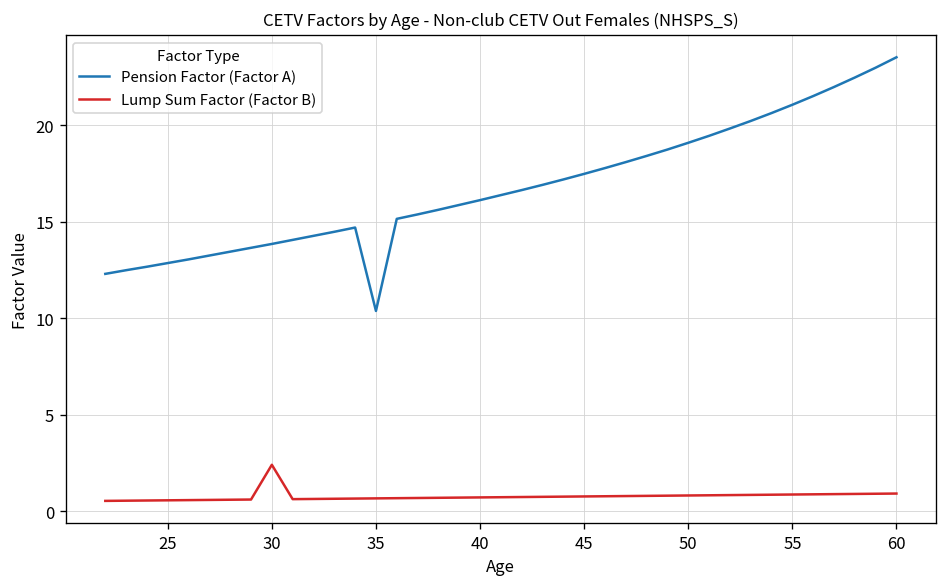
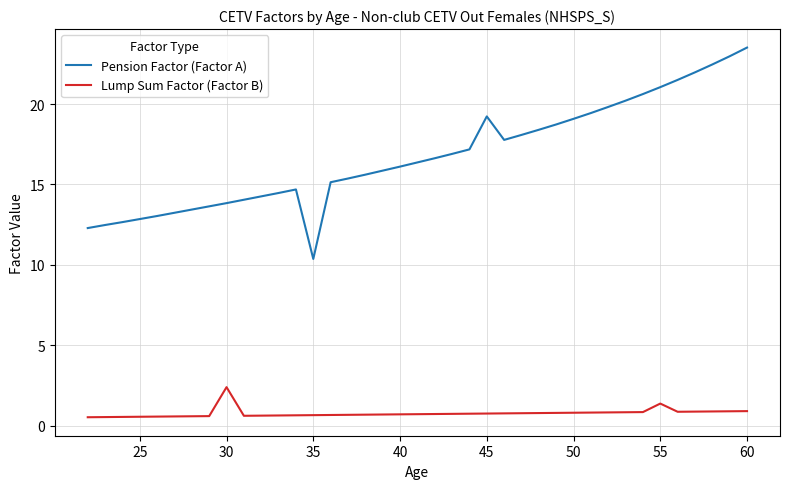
  {
    "Pension Factor (Factor A)": {
      "25": 12.9,
      "30": 13.8,
      "35": 10.4,
      "40": 16.1,
-     "45": 17.5,
+     "45": 19.2,
      "50": 19.1,
      "55": 21.1,
      "60": 23.5
    },
    "Lump Sum Factor (Factor B)": {
      "25": 0.6,
      "30": 2.4,
      "35": 0.7,
      "40": 0.7,
      "45": 0.8,
      "50": 0.8,
-     "55": 0.9,
+     "55": 1.4,
      "60": 0.9
    }
  }
